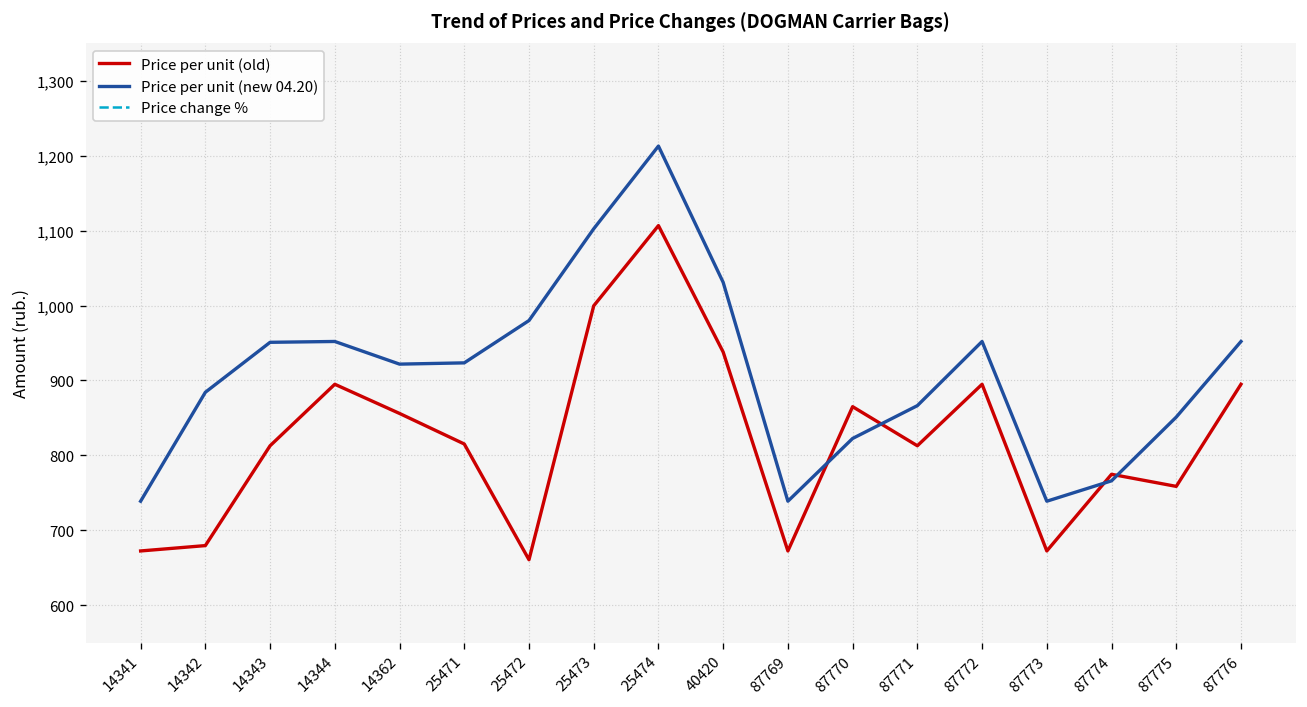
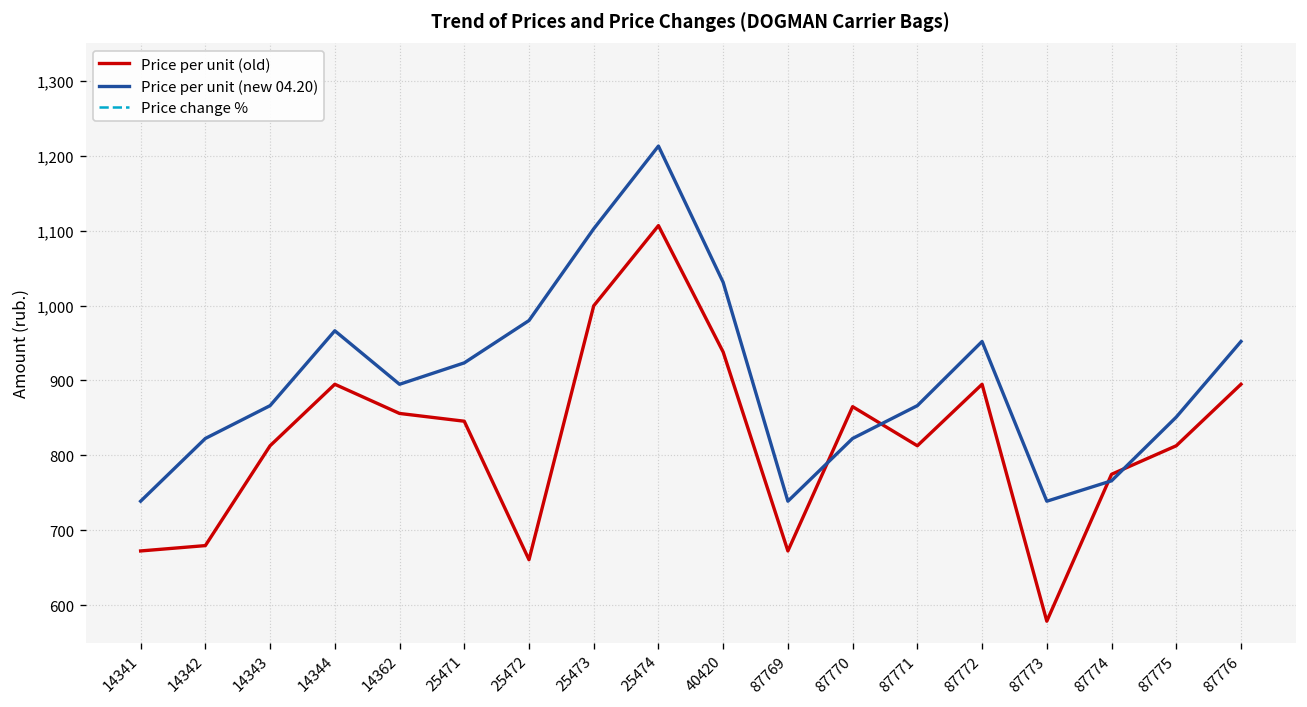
  {
    "Price per unit (old)": {
      "14341": "670",
      "14342": "680",
      "14343": "810",
      "14344": "890",
      "14362": "860",
-     "25471": "820",
+     "25471": "850",
      "25472": "660",
      "25473": "1,000",
      "25474": "1,110",
      "40420": "940",
      "87769": "670",
      "87770": "860",
      "87771": "810",
      "87772": "890",
-     "87773": "670",
+     "87773": "580",
      "87774": "770",
-     "87775": "760",
+     "87775": "810",
      "87776": "890"
    },
    "Price per unit (new 04.20)": {
      "14341": "740",
-     "14342": "880",
-     "14343": "950",
-     "14344": "950",
-     "14362": "920",
+     "14342": "820",
+     "14343": "870",
+     "14344": "970",
+     "14362": "890",
      "25471": "920",
      "25472": "980",
      "25473": "1,100",
      "25474": "1,210",
      "40420": "1,030",
      "87769": "740",
      "87770": "820",
      "87771": "870",
      "87772": "950",
      "87773": "740",
      "87774": "770",
      "87775": "850",
      "87776": "950"
    }
  }
